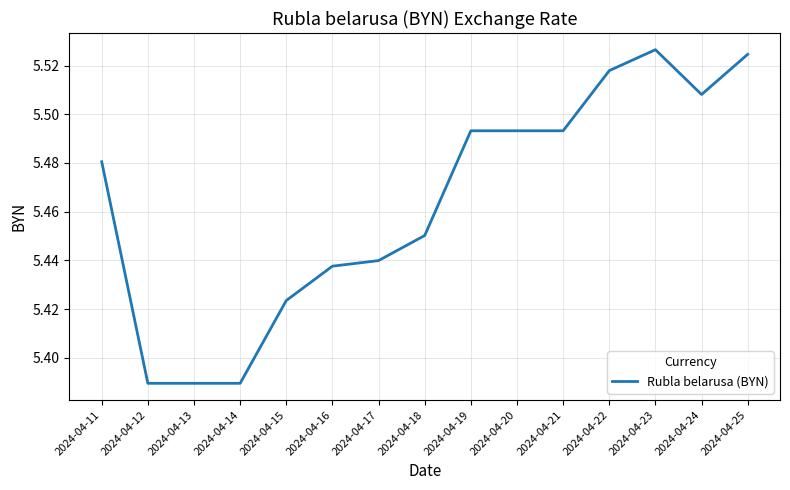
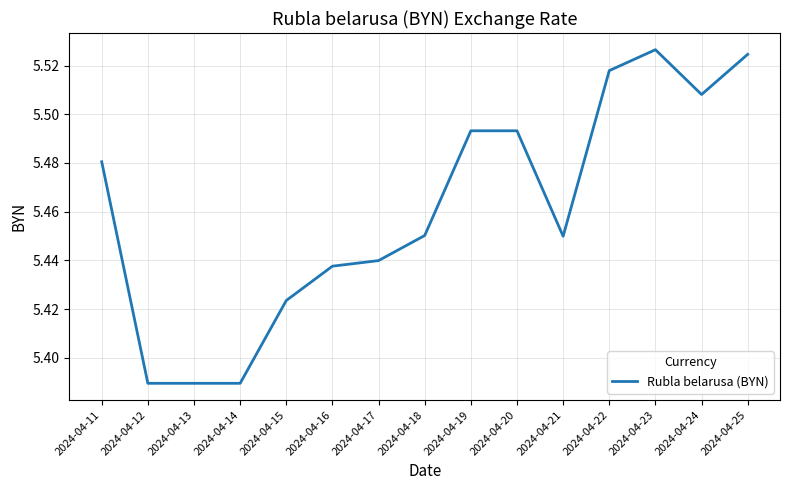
  {
    "2024-04-11": 5.481,
    "2024-04-12": 5.390,
    "2024-04-13": 5.390,
    "2024-04-14": 5.390,
    "2024-04-15": 5.424,
    "2024-04-16": 5.438,
    "2024-04-17": 5.440,
    "2024-04-18": 5.450,
    "2024-04-19": 5.493,
    "2024-04-20": 5.493,
-   "2024-04-21": 5.493,
+   "2024-04-21": 5.450,
    "2024-04-22": 5.518,
    "2024-04-23": 5.527,
    "2024-04-24": 5.508,
    "2024-04-25": 5.525
  }
